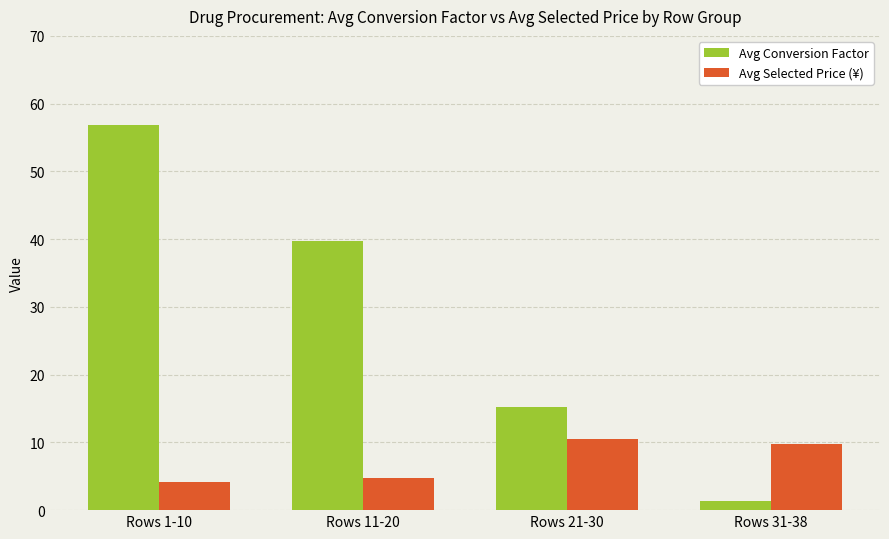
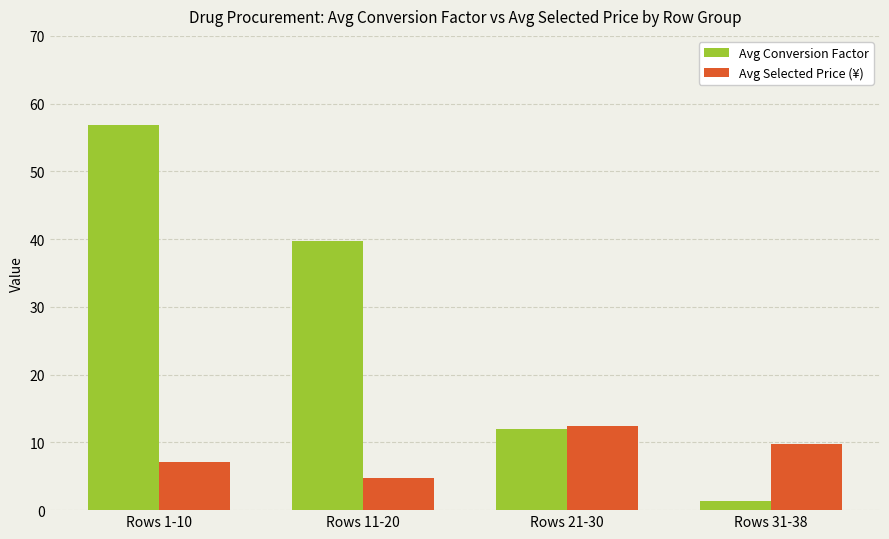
  {
    "Avg Conversion Factor": {
      "Rows 1-10": 57,
      "Rows 11-20": 40,
-     "Rows 21-30": 15,
+     "Rows 21-30": 12,
      "Rows 31-38": 1
    },
    "Avg Selected Price (¥)": {
-     "Rows 1-10": 4,
+     "Rows 1-10": 7,
      "Rows 11-20": 5,
-     "Rows 21-30": 11,
+     "Rows 21-30": 12,
      "Rows 31-38": 10
    }
  }
